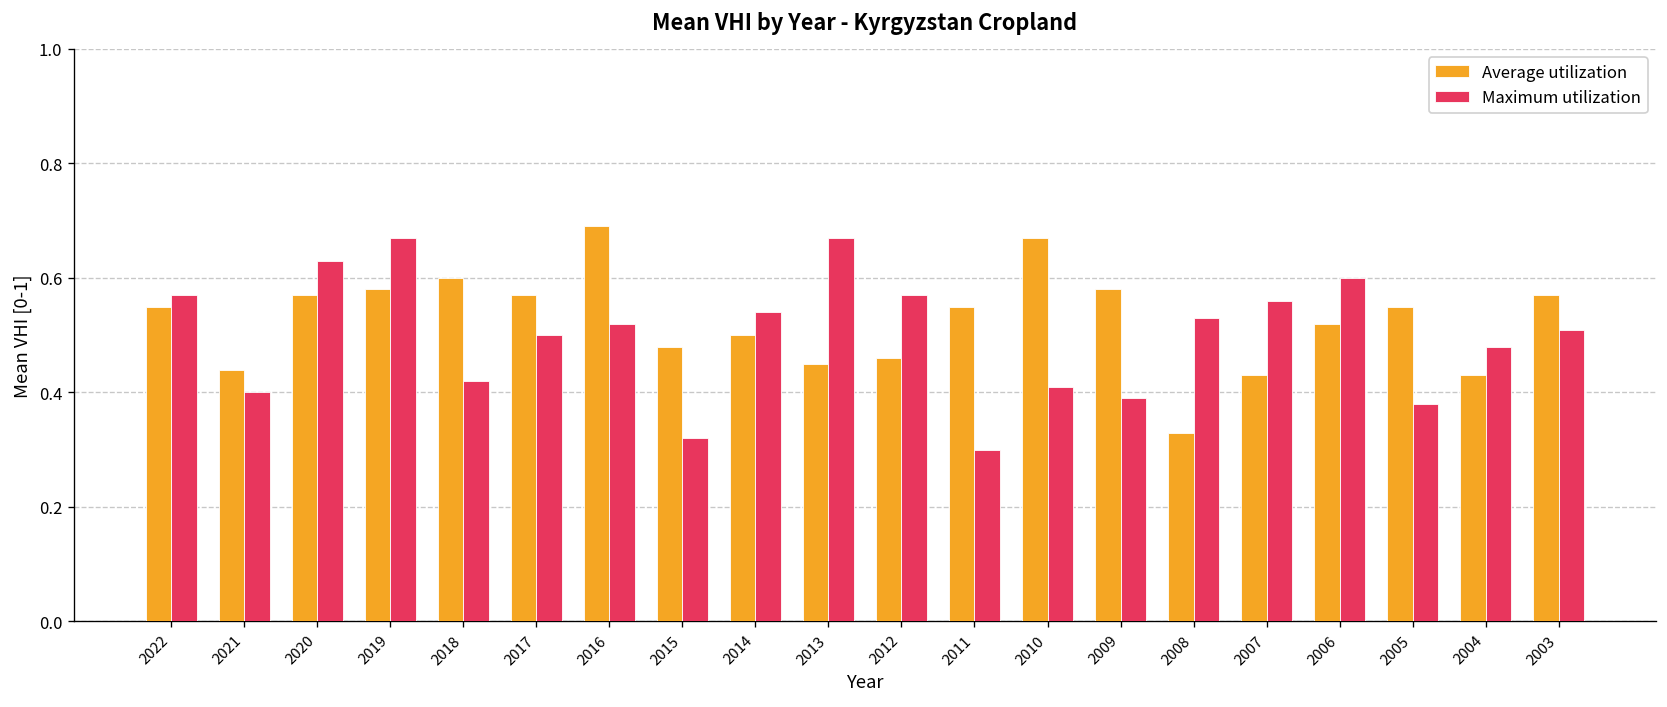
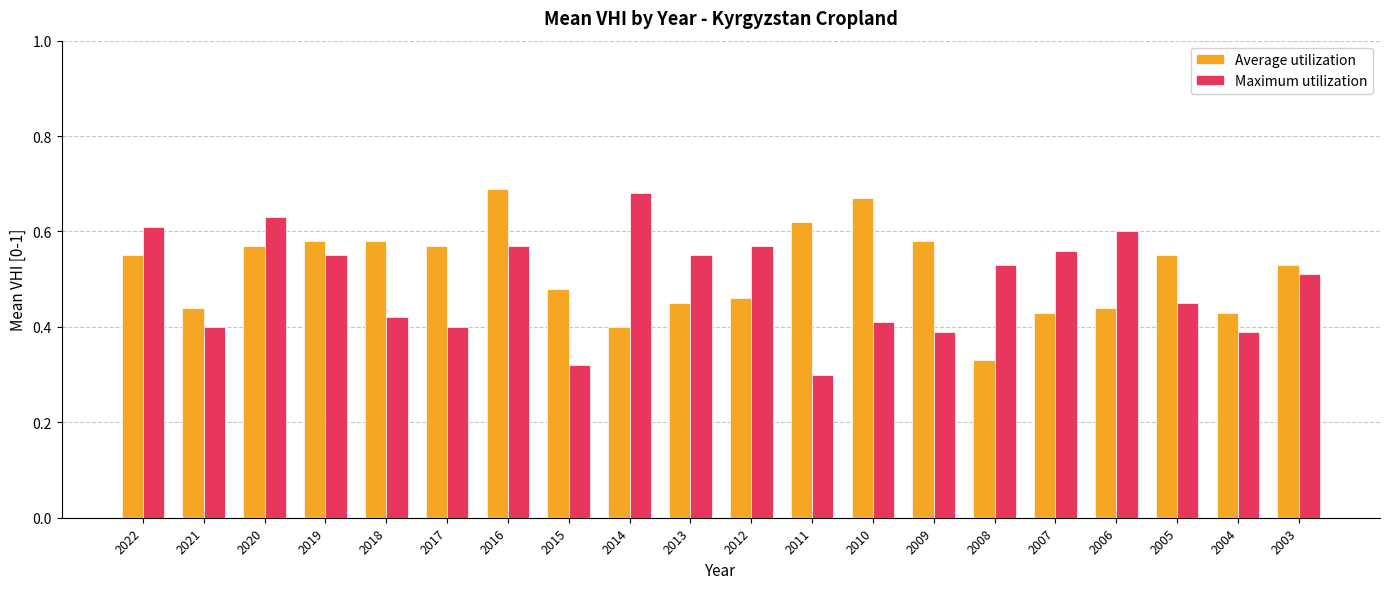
  {
    "Average utilization": {
      "2022": 0.55,
      "2021": 0.44,
      "2020": 0.57,
      "2019": 0.58,
-     "2018": 0.60,
+     "2018": 0.58,
      "2017": 0.57,
      "2016": 0.69,
      "2015": 0.48,
-     "2014": 0.5,
+     "2014": 0.4,
      "2013": 0.45,
      "2012": 0.46,
-     "2011": 0.55,
+     "2011": 0.62,
      "2010": 0.67,
      "2009": 0.58,
      "2008": 0.33,
      "2007": 0.43,
-     "2006": 0.52,
+     "2006": 0.44,
      "2005": 0.55,
      "2004": 0.43,
-     "2003": 0.57
+     "2003": 0.53
    },
    "Maximum utilization": {
-     "2022": 0.57,
+     "2022": 0.61,
      "2021": 0.40,
      "2020": 0.63,
-     "2019": 0.67,
+     "2019": 0.55,
      "2018": 0.42,
-     "2017": 0.5,
-     "2016": 0.52,
+     "2017": 0.4,
+     "2016": 0.57,
      "2015": 0.32,
-     "2014": 0.54,
-     "2013": 0.67,
+     "2014": 0.68,
+     "2013": 0.55,
      "2012": 0.57,
      "2011": 0.30,
      "2010": 0.41,
      "2009": 0.39,
      "2008": 0.53,
      "2007": 0.56,
      "2006": 0.60,
-     "2005": 0.38,
-     "2004": 0.48,
+     "2005": 0.45,
+     "2004": 0.39,
      "2003": 0.51
    }
  }
